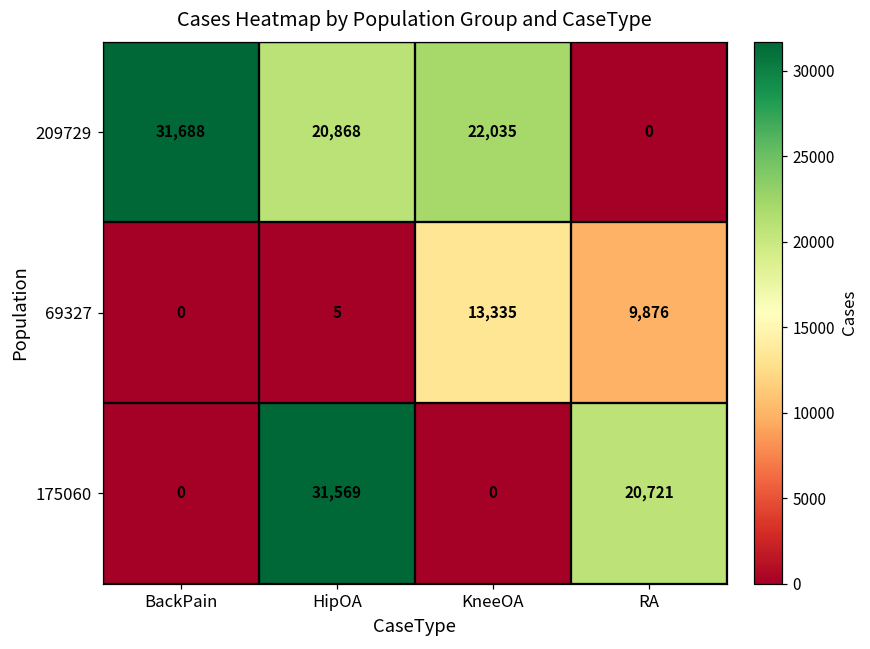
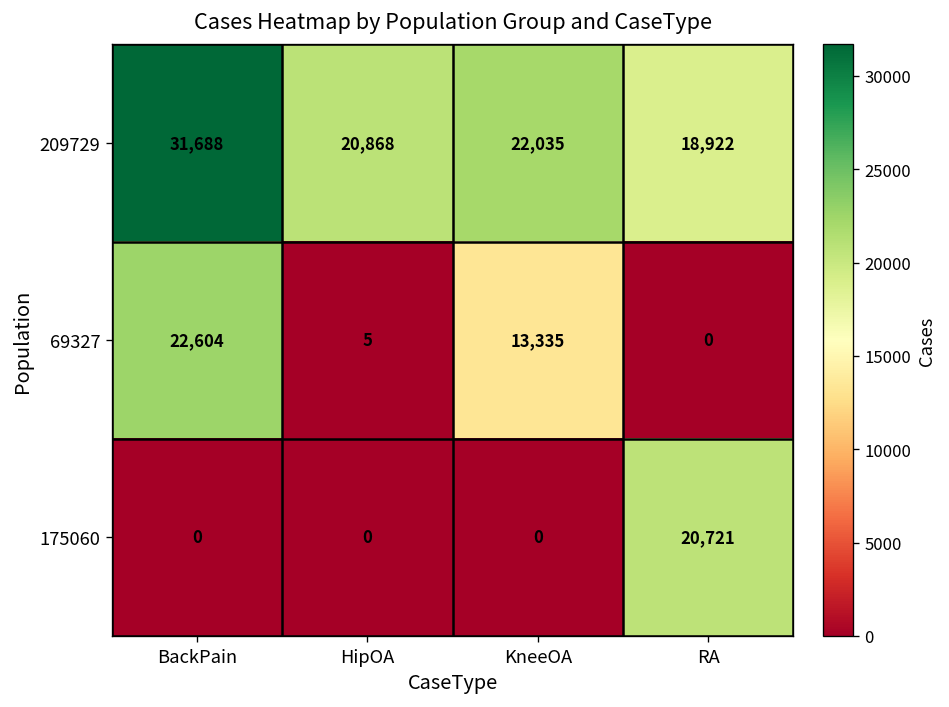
  {
    "209729": {
      "BackPain": "31,688",
      "HipOA": "20,868",
      "KneeOA": "22,035",
-     "RA": "0"
+     "RA": "18,922"
    },
    "69327": {
-     "BackPain": "0",
+     "BackPain": "22,604",
      "HipOA": "5",
      "KneeOA": "13,335",
-     "RA": "9,876"
+     "RA": "0"
    },
    "175060": {
      "BackPain": "0",
-     "HipOA": "31,569",
+     "HipOA": "0",
      "KneeOA": "0",
      "RA": "20,721"
    }
  }
